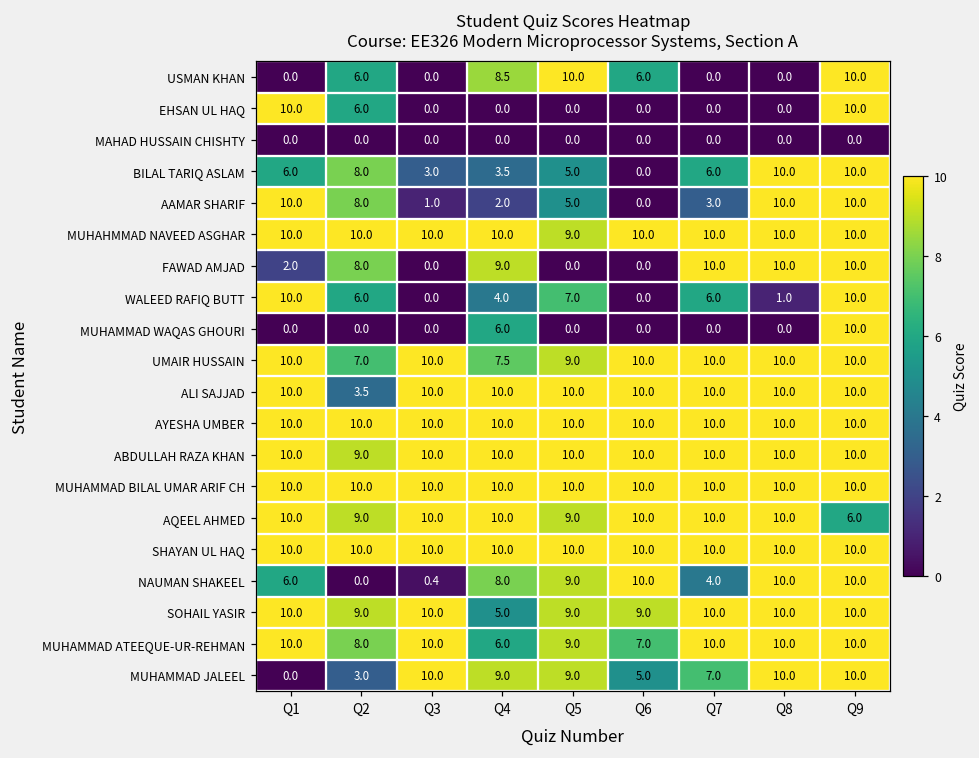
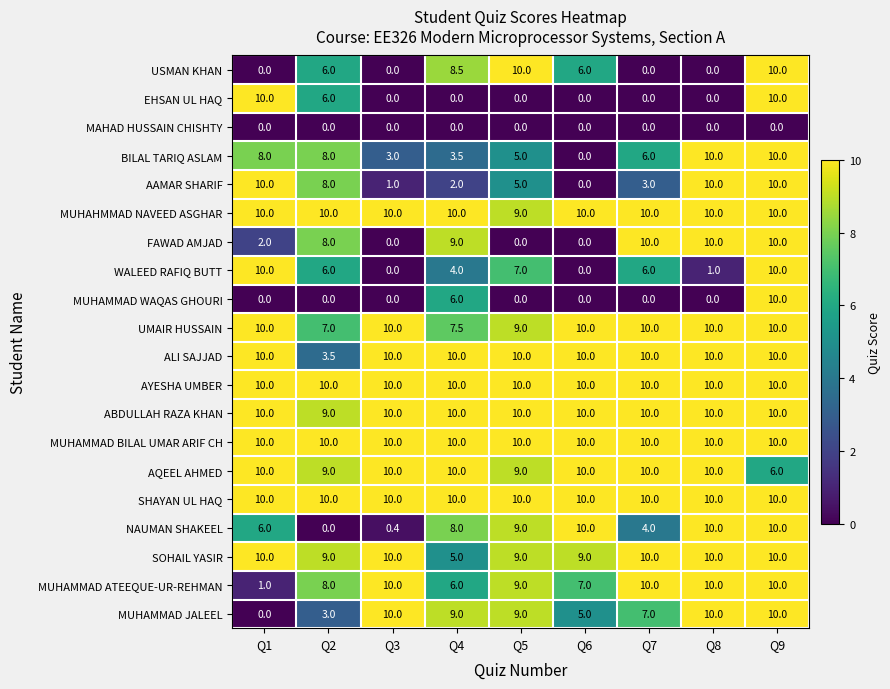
  {
    "USMAN KHAN": {
      "Q1": 0.0,
      "Q2": 6.0,
      "Q3": 0.0,
      "Q4": 8.5,
      "Q5": 10.0,
      "Q6": 6.0,
      "Q7": 0.0,
      "Q8": 0.0,
      "Q9": 10.0
    },
    "EHSAN UL HAQ": {
      "Q1": 10.0,
      "Q2": 6.0,
      "Q3": 0.0,
      "Q4": 0.0,
      "Q5": 0.0,
      "Q6": 0.0,
      "Q7": 0.0,
      "Q8": 0.0,
      "Q9": 10.0
    },
    "MAHAD HUSSAIN CHISHTY": {
      "Q1": 0.0,
      "Q2": 0.0,
      "Q3": 0.0,
      "Q4": 0.0,
      "Q5": 0.0,
      "Q6": 0.0,
      "Q7": 0.0,
      "Q8": 0.0,
      "Q9": 0.0
    },
    "BILAL TARIQ ASLAM": {
-     "Q1": 6.0,
+     "Q1": 8.0,
      "Q2": 8.0,
      "Q3": 3.0,
      "Q4": 3.5,
      "Q5": 5.0,
      "Q6": 0.0,
      "Q7": 6.0,
      "Q8": 10.0,
      "Q9": 10.0
    },
    "AAMAR SHARIF": {
      "Q1": 10.0,
      "Q2": 8.0,
      "Q3": 1.0,
      "Q4": 2.0,
      "Q5": 5.0,
      "Q6": 0.0,
      "Q7": 3.0,
      "Q8": 10.0,
      "Q9": 10.0
    },
    "MUHAHMMAD NAVEED ASGHAR": {
      "Q1": 10.0,
      "Q2": 10.0,
      "Q3": 10.0,
      "Q4": 10.0,
      "Q5": 9.0,
      "Q6": 10.0,
      "Q7": 10.0,
      "Q8": 10.0,
      "Q9": 10.0
    },
    "FAWAD AMJAD": {
      "Q1": 2.0,
      "Q2": 8.0,
      "Q3": 0.0,
      "Q4": 9.0,
      "Q5": 0.0,
      "Q6": 0.0,
      "Q7": 10.0,
      "Q8": 10.0,
      "Q9": 10.0
    },
    "WALEED RAFIQ BUTT": {
      "Q1": 10.0,
      "Q2": 6.0,
      "Q3": 0.0,
      "Q4": 4.0,
      "Q5": 7.0,
      "Q6": 0.0,
      "Q7": 6.0,
      "Q8": 1.0,
      "Q9": 10.0
    },
    "MUHAMMAD WAQAS GHOURI": {
      "Q1": 0.0,
      "Q2": 0.0,
      "Q3": 0.0,
      "Q4": 6.0,
      "Q5": 0.0,
      "Q6": 0.0,
      "Q7": 0.0,
      "Q8": 0.0,
      "Q9": 10.0
    },
    "UMAIR HUSSAIN": {
      "Q1": 10.0,
      "Q2": 7.0,
      "Q3": 10.0,
      "Q4": 7.5,
      "Q5": 9.0,
      "Q6": 10.0,
      "Q7": 10.0,
      "Q8": 10.0,
      "Q9": 10.0
    },
    "ALI SAJJAD": {
      "Q1": 10.0,
      "Q2": 3.5,
      "Q3": 10.0,
      "Q4": 10.0,
      "Q5": 10.0,
      "Q6": 10.0,
      "Q7": 10.0,
      "Q8": 10.0,
      "Q9": 10.0
    },
    "AYESHA UMBER": {
      "Q1": 10.0,
      "Q2": 10.0,
      "Q3": 10.0,
      "Q4": 10.0,
      "Q5": 10.0,
      "Q6": 10.0,
      "Q7": 10.0,
      "Q8": 10.0,
      "Q9": 10.0
    },
    "ABDULLAH RAZA KHAN": {
      "Q1": 10.0,
      "Q2": 9.0,
      "Q3": 10.0,
      "Q4": 10.0,
      "Q5": 10.0,
      "Q6": 10.0,
      "Q7": 10.0,
      "Q8": 10.0,
      "Q9": 10.0
    },
    "MUHAMMAD BILAL UMAR ARIF CH": {
      "Q1": 10.0,
      "Q2": 10.0,
      "Q3": 10.0,
      "Q4": 10.0,
      "Q5": 10.0,
      "Q6": 10.0,
      "Q7": 10.0,
      "Q8": 10.0,
      "Q9": 10.0
    },
    "AQEEL AHMED": {
      "Q1": 10.0,
      "Q2": 9.0,
      "Q3": 10.0,
      "Q4": 10.0,
      "Q5": 9.0,
      "Q6": 10.0,
      "Q7": 10.0,
      "Q8": 10.0,
      "Q9": 6.0
    },
    "SHAYAN UL HAQ": {
      "Q1": 10.0,
      "Q2": 10.0,
      "Q3": 10.0,
      "Q4": 10.0,
      "Q5": 10.0,
      "Q6": 10.0,
      "Q7": 10.0,
      "Q8": 10.0,
      "Q9": 10.0
    },
    "NAUMAN SHAKEEL": {
      "Q1": 6.0,
      "Q2": 0.0,
      "Q3": 0.4,
      "Q4": 8.0,
      "Q5": 9.0,
      "Q6": 10.0,
      "Q7": 4.0,
      "Q8": 10.0,
      "Q9": 10.0
    },
    "SOHAIL YASIR": {
      "Q1": 10.0,
      "Q2": 9.0,
      "Q3": 10.0,
      "Q4": 5.0,
      "Q5": 9.0,
      "Q6": 9.0,
      "Q7": 10.0,
      "Q8": 10.0,
      "Q9": 10.0
    },
    "MUHAMMAD ATEEQUE-UR-REHMAN": {
-     "Q1": 10.0,
+     "Q1": 1.0,
      "Q2": 8.0,
      "Q3": 10.0,
      "Q4": 6.0,
      "Q5": 9.0,
      "Q6": 7.0,
      "Q7": 10.0,
      "Q8": 10.0,
      "Q9": 10.0
    },
    "MUHAMMAD JALEEL": {
      "Q1": 0.0,
      "Q2": 3.0,
      "Q3": 10.0,
      "Q4": 9.0,
      "Q5": 9.0,
      "Q6": 5.0,
      "Q7": 7.0,
      "Q8": 10.0,
      "Q9": 10.0
    }
  }
